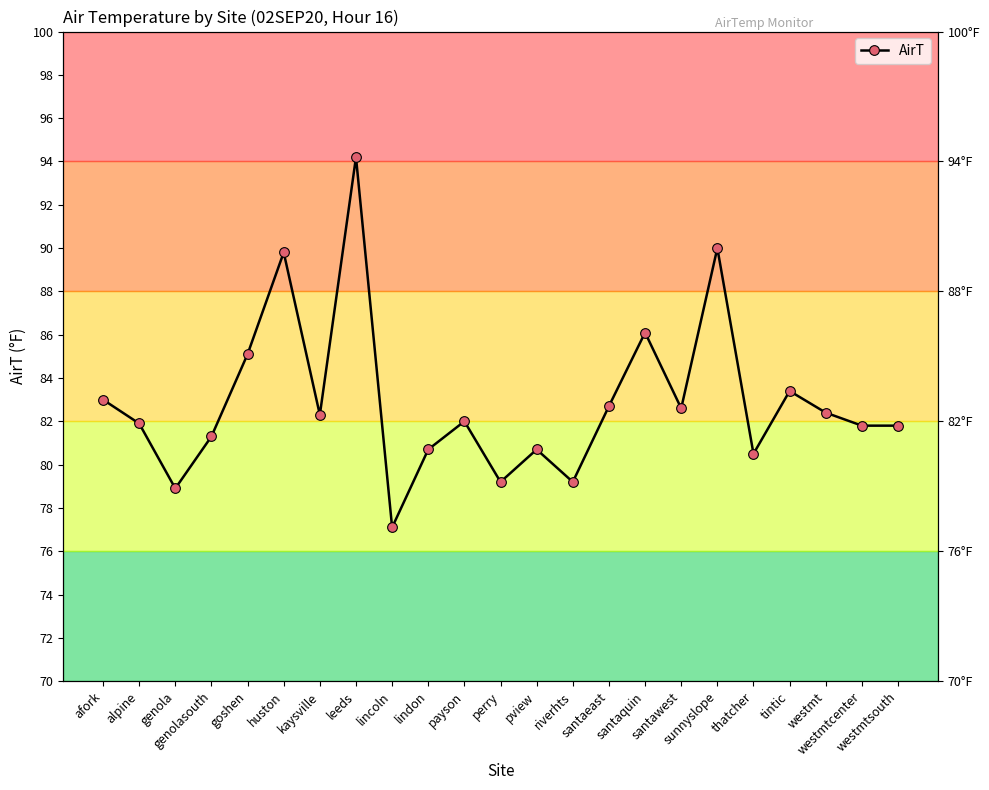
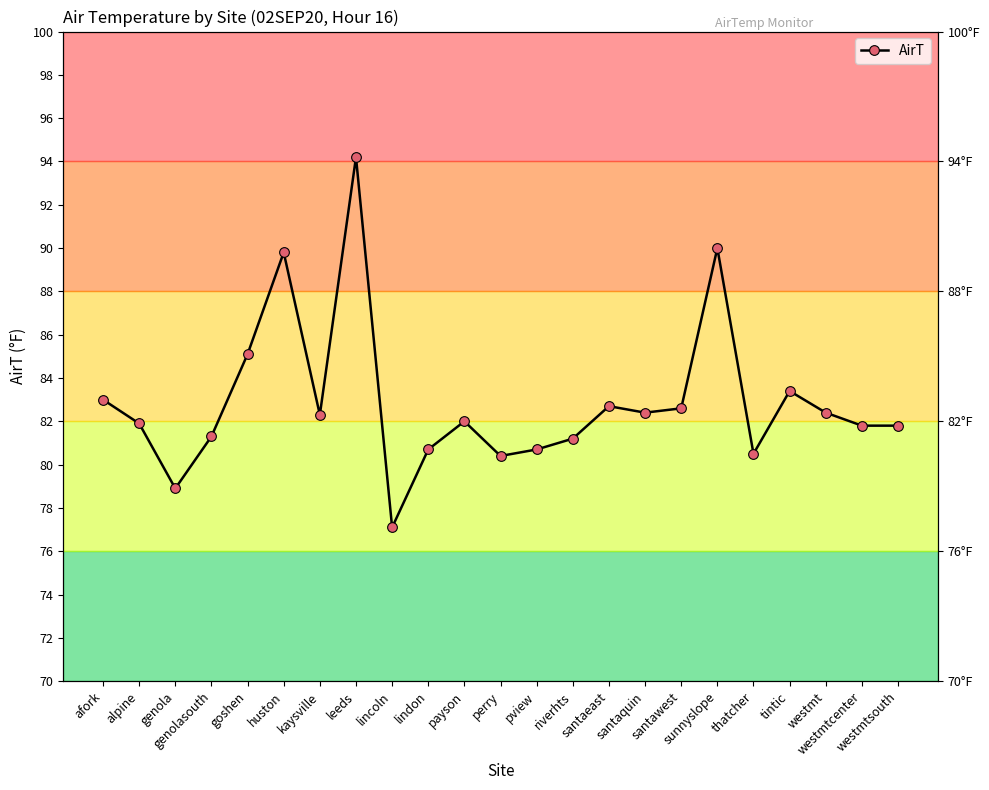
  {
    "afork": 83.0,
    "alpine": 81.9,
    "genola": 78.9,
    "genolasouth": 81.3,
    "goshen": 85.1,
    "huston": 89.8,
    "kaysville": 82.3,
    "leeds": 94.2,
    "lincoln": 77.1,
    "lindon": 80.7,
    "payson": 82.0,
-   "perry": 79.2,
+   "perry": 80.4,
    "pview": 80.7,
-   "riverhts": 79.2,
+   "riverhts": 81.2,
    "santaeast": 82.7,
-   "santaquin": 86.1,
+   "santaquin": 82.4,
    "santawest": 82.6,
    "sunnyslope": 90.0,
    "thatcher": 80.5,
    "tintic": 83.4,
    "westmt": 82.4,
    "westmtcenter": 81.8,
    "westmtsouth": 81.8
  }
